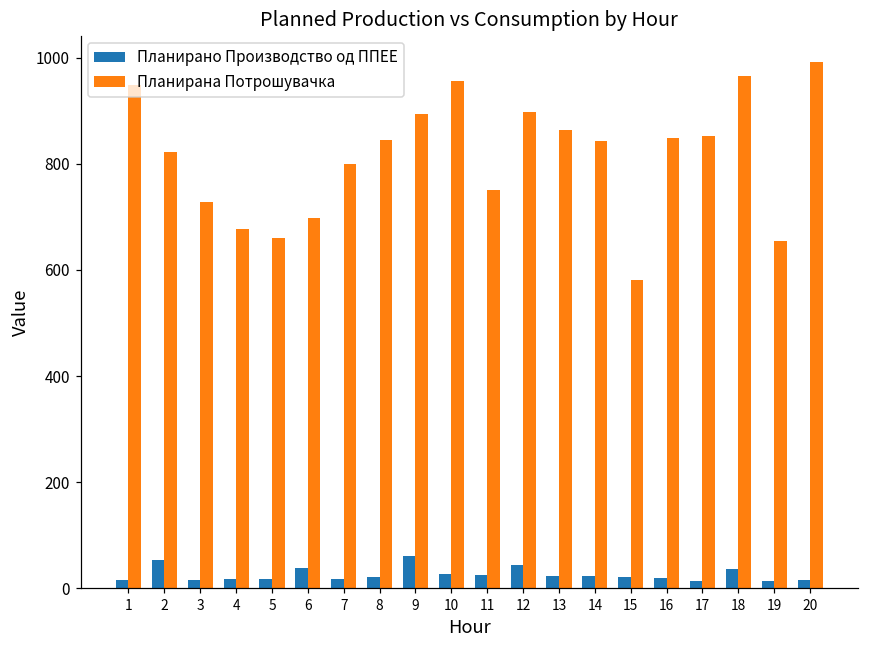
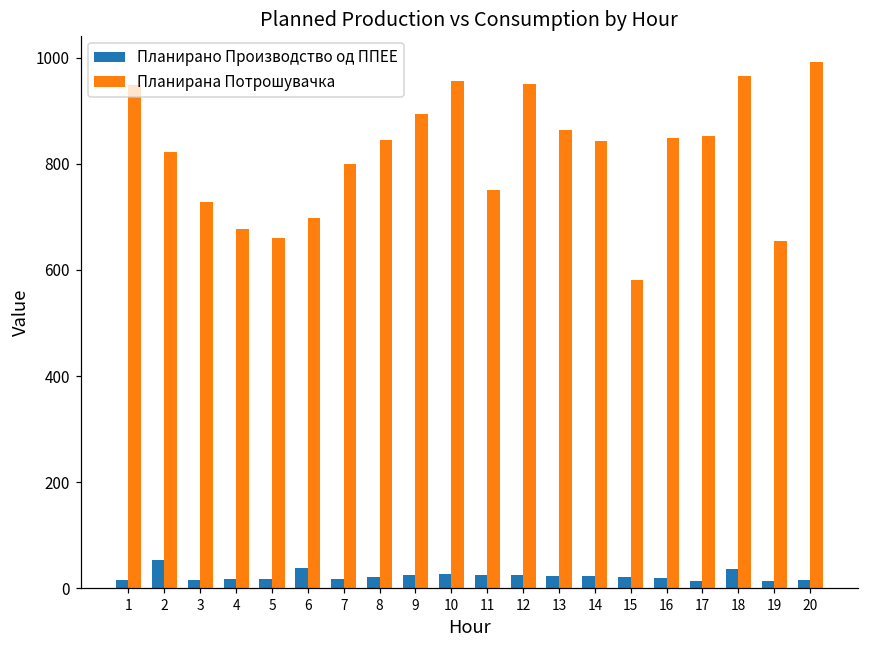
  {
    "Планирано Производство од ППЕЕ": {
      "1": 10,
      "2": 50,
      "3": 20,
      "4": 20,
      "5": 20,
      "6": 40,
      "7": 20,
      "8": 20,
-     "9": 60,
+     "9": 20,
      "10": 30,
      "11": 30,
-     "12": 40,
+     "12": 20,
      "13": 20,
      "14": 20,
      "15": 20,
      "16": 20,
      "17": 10,
      "18": 40,
      "19": 10,
      "20": 10
    },
    "Планирана Потрошувачка": {
      "2": 820,
      "3": 730,
      "4": 680,
      "5": 660,
      "6": 700,
      "7": 800,
      "8": 840,
      "9": 890,
      "10": 960,
      "11": 750,
-     "12": 900,
+     "12": 950,
      "13": 860,
      "14": 840,
      "15": 580,
      "16": 850,
      "17": 850,
      "18": 970,
      "19": 650,
      "20": 990
    }
  }
